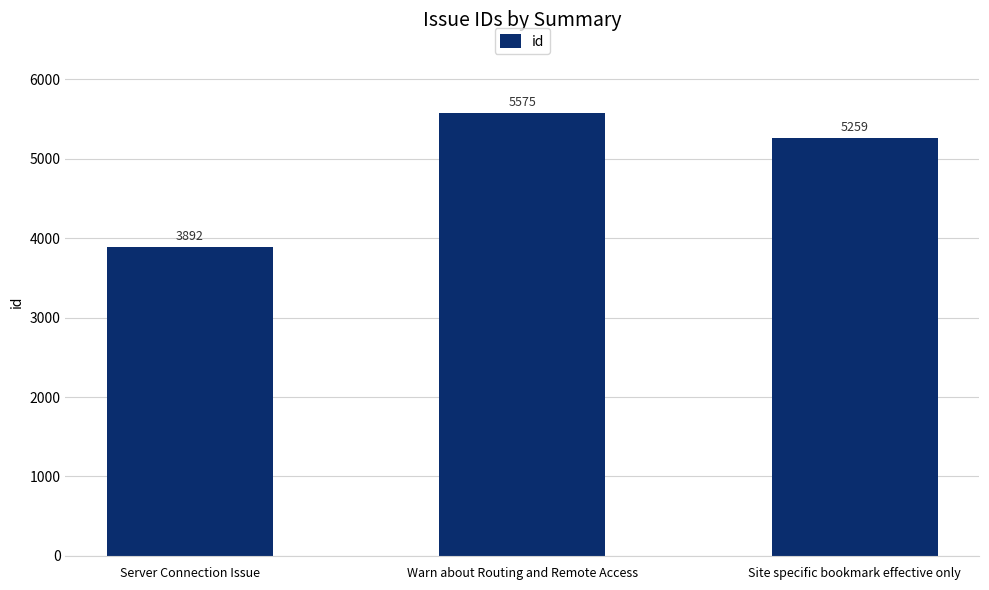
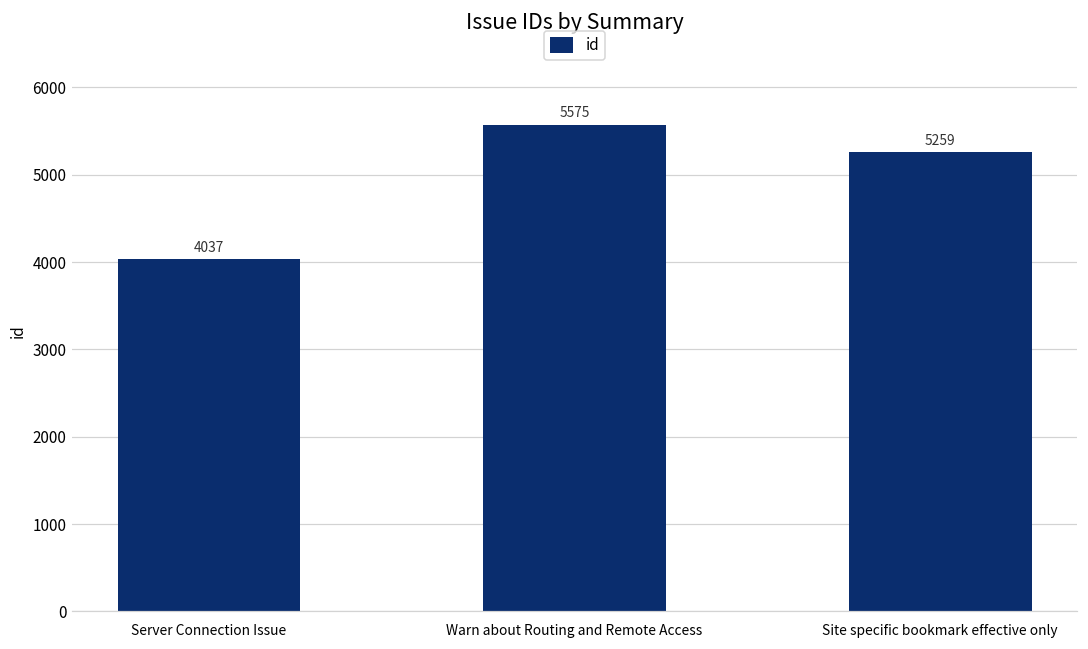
  {
-   "Server Connection Issue": 3892,
+   "Server Connection Issue": 4037,
    "Warn about Routing and Remote Access": 5575,
    "Site specific bookmark effective only": 5259
  }
